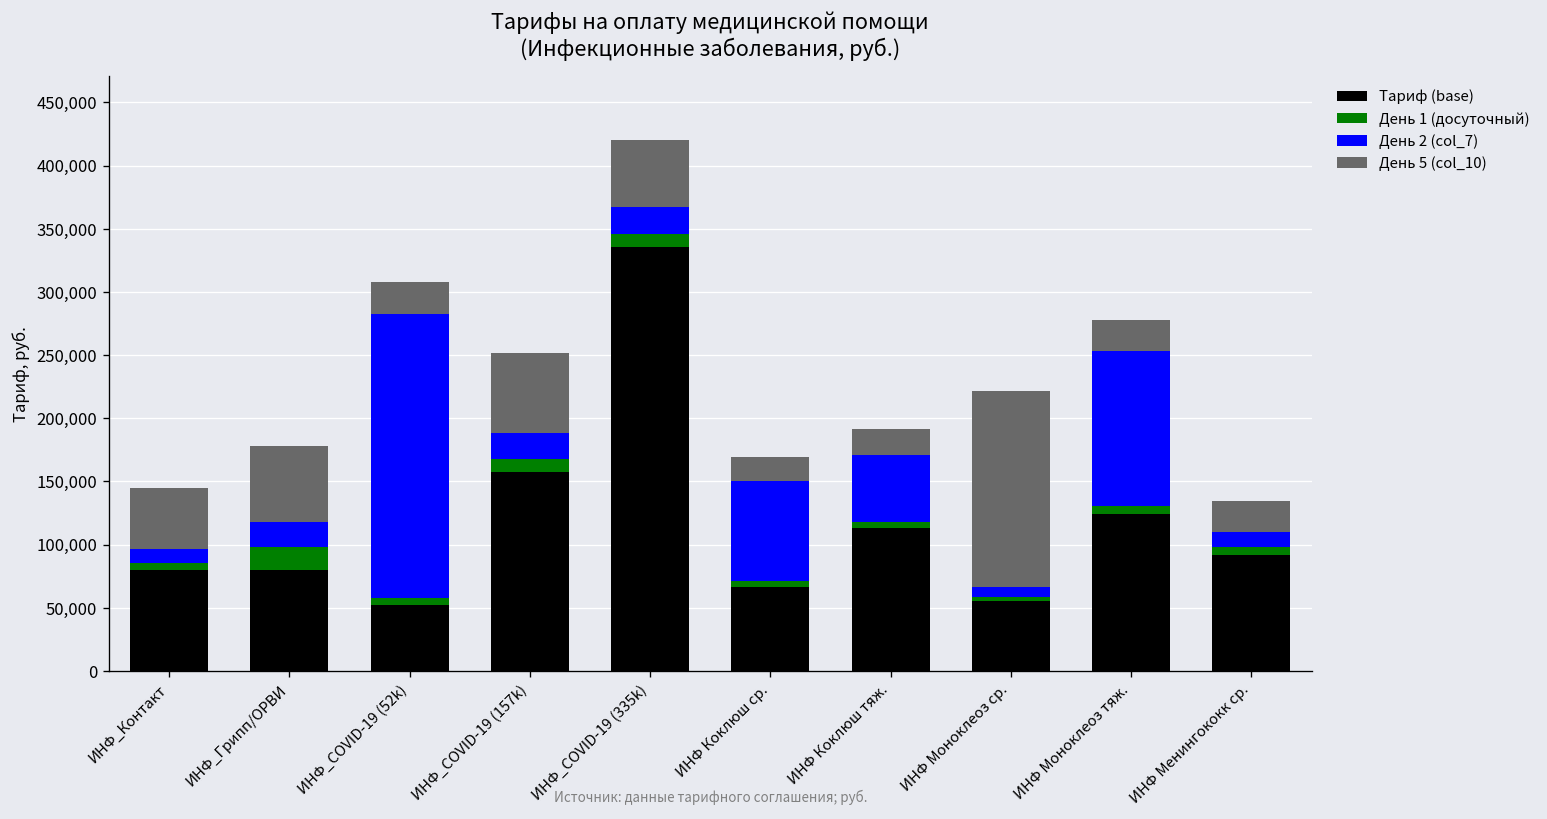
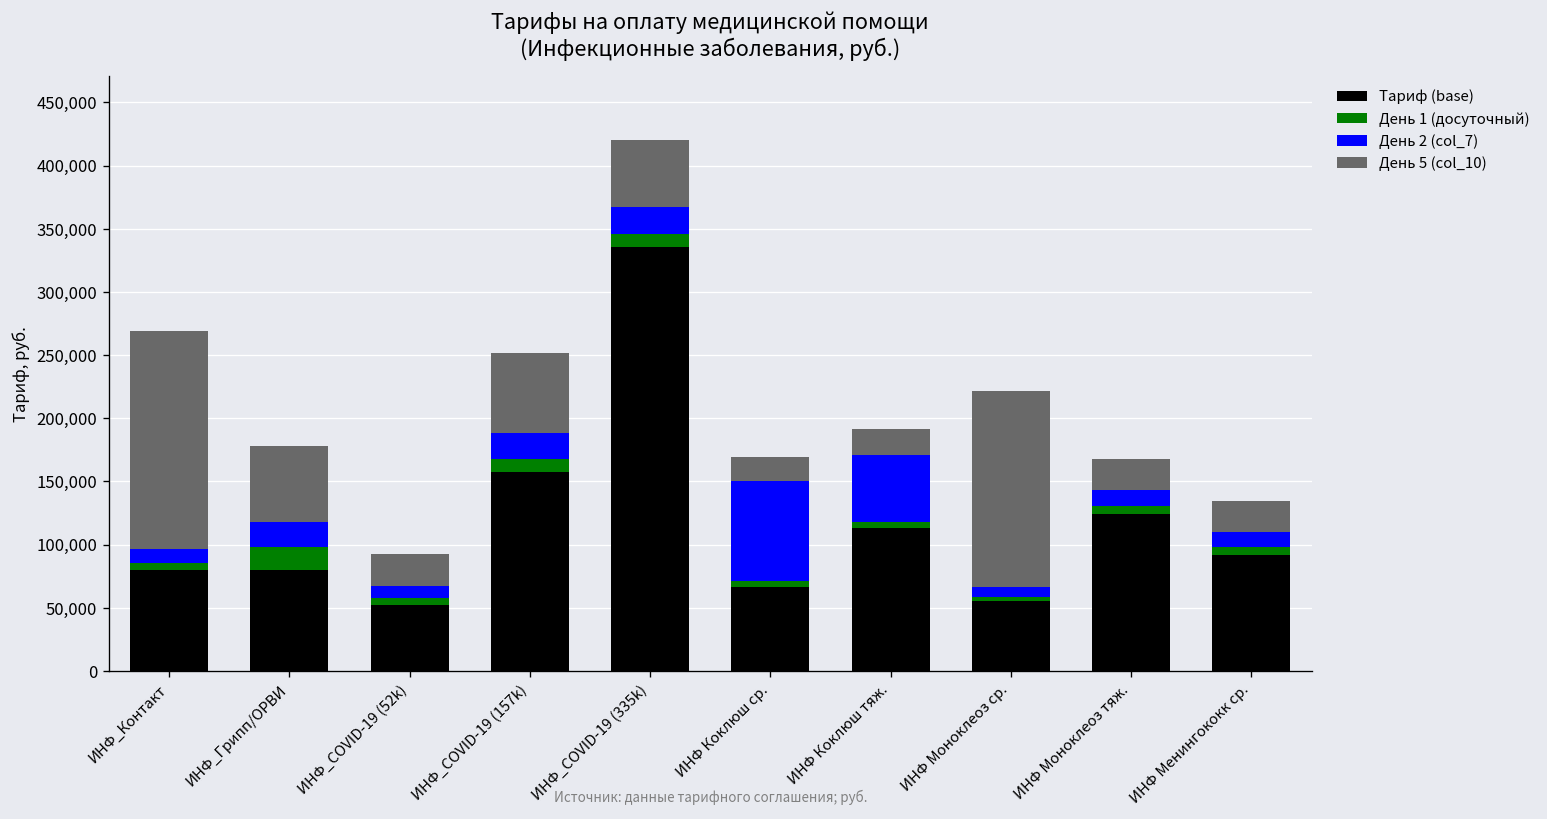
  {
    "Тариф (base)": {
      "ИНФ_Контакт": "80,000",
      "ИНФ_Грипп/ОРВИ": "80,000",
      "ИНФ_COVID-19 (52k)": "52,000",
      "ИНФ_COVID-19 (157k)": "157,000",
      "ИНФ_COVID-19 (335k)": "335,000",
      "ИНФ Коклюш ср.": "67,000",
      "ИНФ Коклюш тяж.": "113,000",
      "ИНФ Моноклеоз ср.": "55,000",
      "ИНФ Моноклеоз тяж.": "124,000",
      "ИНФ Менингококк ср.": "92,000"
    },
    "День 1 (досуточный)": {
      "ИНФ_Контакт": "5,000",
      "ИНФ_Грипп/ОРВИ": "18,000",
      "ИНФ_COVID-19 (52k)": "5,000",
      "ИНФ_COVID-19 (157k)": "10,000",
      "ИНФ_COVID-19 (335k)": "11,000",
      "ИНФ Коклюш ср.": "5,000",
      "ИНФ Коклюш тяж.": "5,000",
      "ИНФ Моноклеоз ср.": "4,000",
      "ИНФ Моноклеоз тяж.": "6,000",
      "ИНФ Менингококк ср.": "6,000"
    },
    "День 2 (col_7)": {
      "ИНФ_Контакт": "11,000",
      "ИНФ_Грипп/ОРВИ": "20,000",
-     "ИНФ_COVID-19 (52k)": "225,000",
+     "ИНФ_COVID-19 (52k)": "10,000",
      "ИНФ_COVID-19 (157k)": "21,000",
      "ИНФ_COVID-19 (335k)": "21,000",
      "ИНФ Коклюш ср.": "79,000",
      "ИНФ Коклюш тяж.": "53,000",
      "ИНФ Моноклеоз ср.": "7,000",
-     "ИНФ Моноклеоз тяж.": "122,000",
+     "ИНФ Моноклеоз тяж.": "12,000",
      "ИНФ Менингококк ср.": "12,000"
    },
    "День 5 (col_10)": {
-     "ИНФ_Контакт": "48,000",
+     "ИНФ_Контакт": "173,000",
      "ИНФ_Грипп/ОРВИ": "60,000",
      "ИНФ_COVID-19 (52k)": "25,000",
      "ИНФ_COVID-19 (157k)": "63,000",
      "ИНФ_COVID-19 (335k)": "53,000",
      "ИНФ Коклюш ср.": "19,000",
      "ИНФ Коклюш тяж.": "21,000",
      "ИНФ Моноклеоз ср.": "155,000",
      "ИНФ Моноклеоз тяж.": "25,000",
      "ИНФ Менингококк ср.": "24,000"
    }
  }
